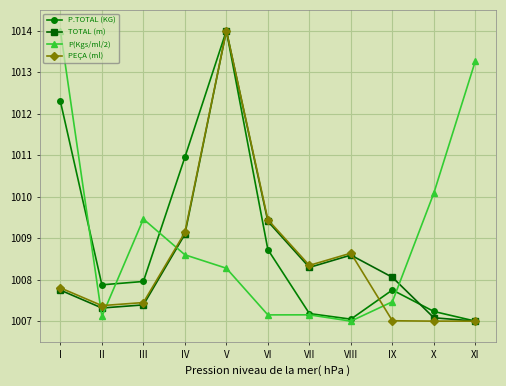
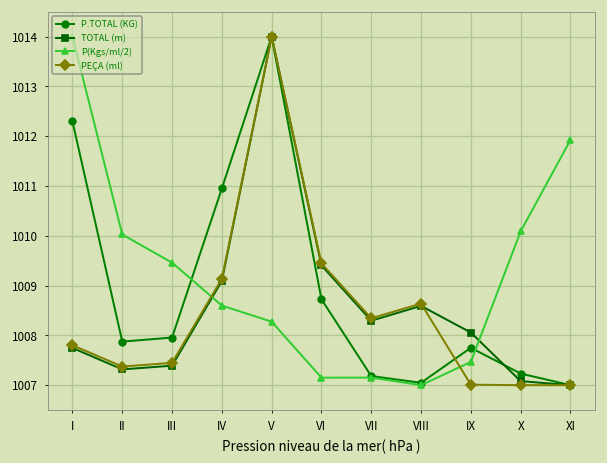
  {
    "P(Kgs/ml/2)": {
-     "II": 1007.1,
+     "II": 1010.0,
      "III": 1009.5,
      "IV": 1008.6,
      "V": 1008.3,
      "VI": 1007.2,
      "IX": 1007.5,
      "X": 1010.1,
-     "XI": 1013.3
+     "XI": 1011.9
    },
    "PEÇA (ml)": {
      "IX": 1007.0,
      "X": 1007.0
    }
  }
